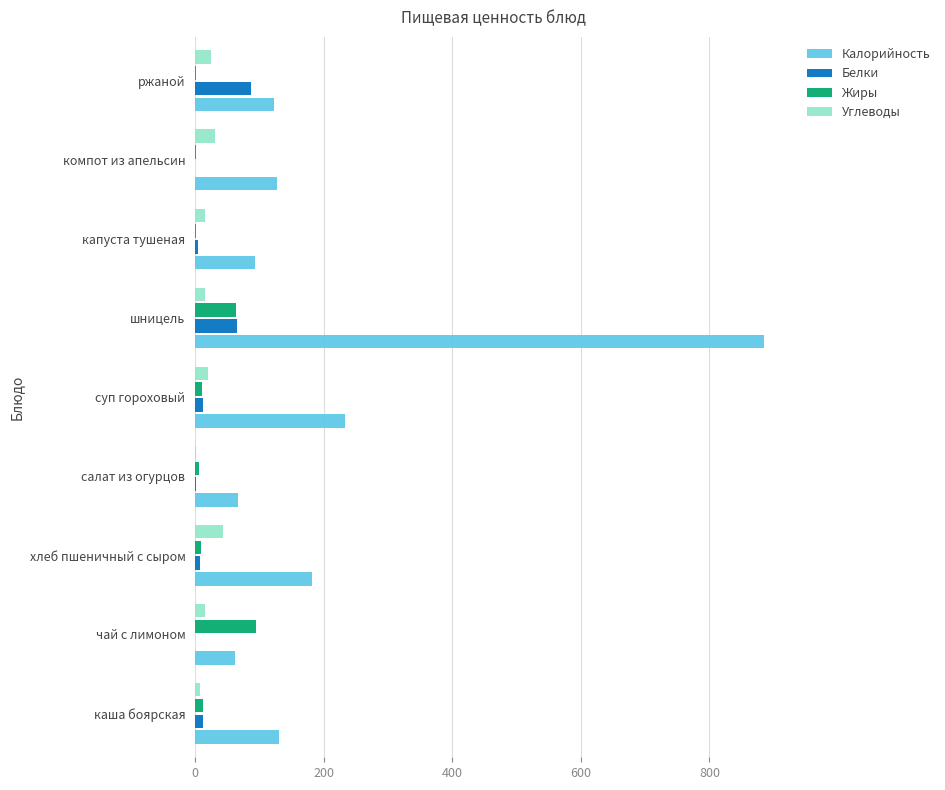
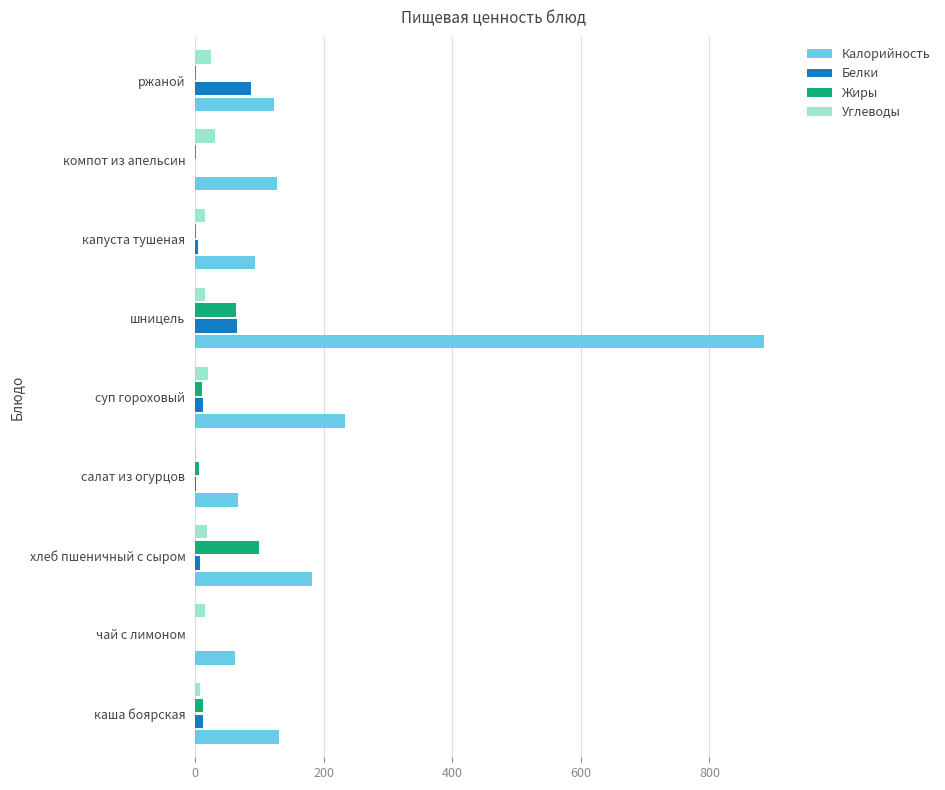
  {
    "Калорийность": {
      "ржаной": 120,
      "компот из апельсин": 130,
      "капуста тушеная": 90,
      "шницель": 890,
      "суп гороховый": 230,
      "салат из огурцов": 70,
      "хлеб пшеничный с сыром": 180,
      "чай с лимоном": 60,
      "каша боярская": 130
    },
    "Белки": {
      "ржаной": 90,
      "компот из апельсин": 0,
      "капуста тушеная": 0,
      "шницель": 70,
      "суп гороховый": 10,
      "хлеб пшеничный с сыром": 10,
      "чай с лимоном": 0,
      "каша боярская": 10
    },
    "Жиры": {
      "шницель": 60,
      "суп гороховый": 10,
      "салат из огурцов": 10,
-     "хлеб пшеничный с сыром": 10,
-     "чай с лимоном": 100,
+     "хлеб пшеничный с сыром": 100,
+     "чай с лимоном": 0,
      "каша боярская": 10
    },
    "Углеводы": {
      "ржаной": 30,
      "компот из апельсин": 30,
      "капуста тушеная": 20,
      "шницель": 20,
      "суп гороховый": 20,
-     "хлеб пшеничный с сыром": 40,
+     "хлеб пшеничный с сыром": 20,
      "чай с лимоном": 20,
      "каша боярская": 10
    }
  }
